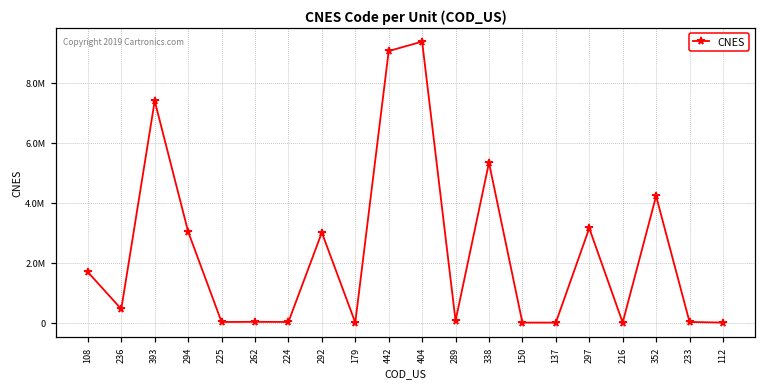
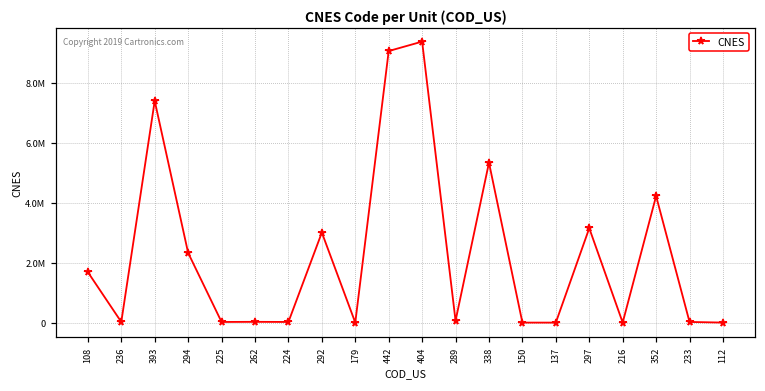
  {
    "108": 1700000,
-   "236": 500000,
+   "236": 0,
    "393": 7400000,
-   "294": 3000000,
+   "294": 2300000,
    "225": 0,
    "262": 0,
    "224": 0,
    "292": 3000000,
    "179": 0,
    "442": 9100000,
    "404": 9400000,
    "289": 100000,
    "338": 5300000,
    "150": 0,
    "137": 0,
    "297": 3200000,
    "216": 0,
    "352": 4200000,
    "233": 0,
    "112": 0
  }
